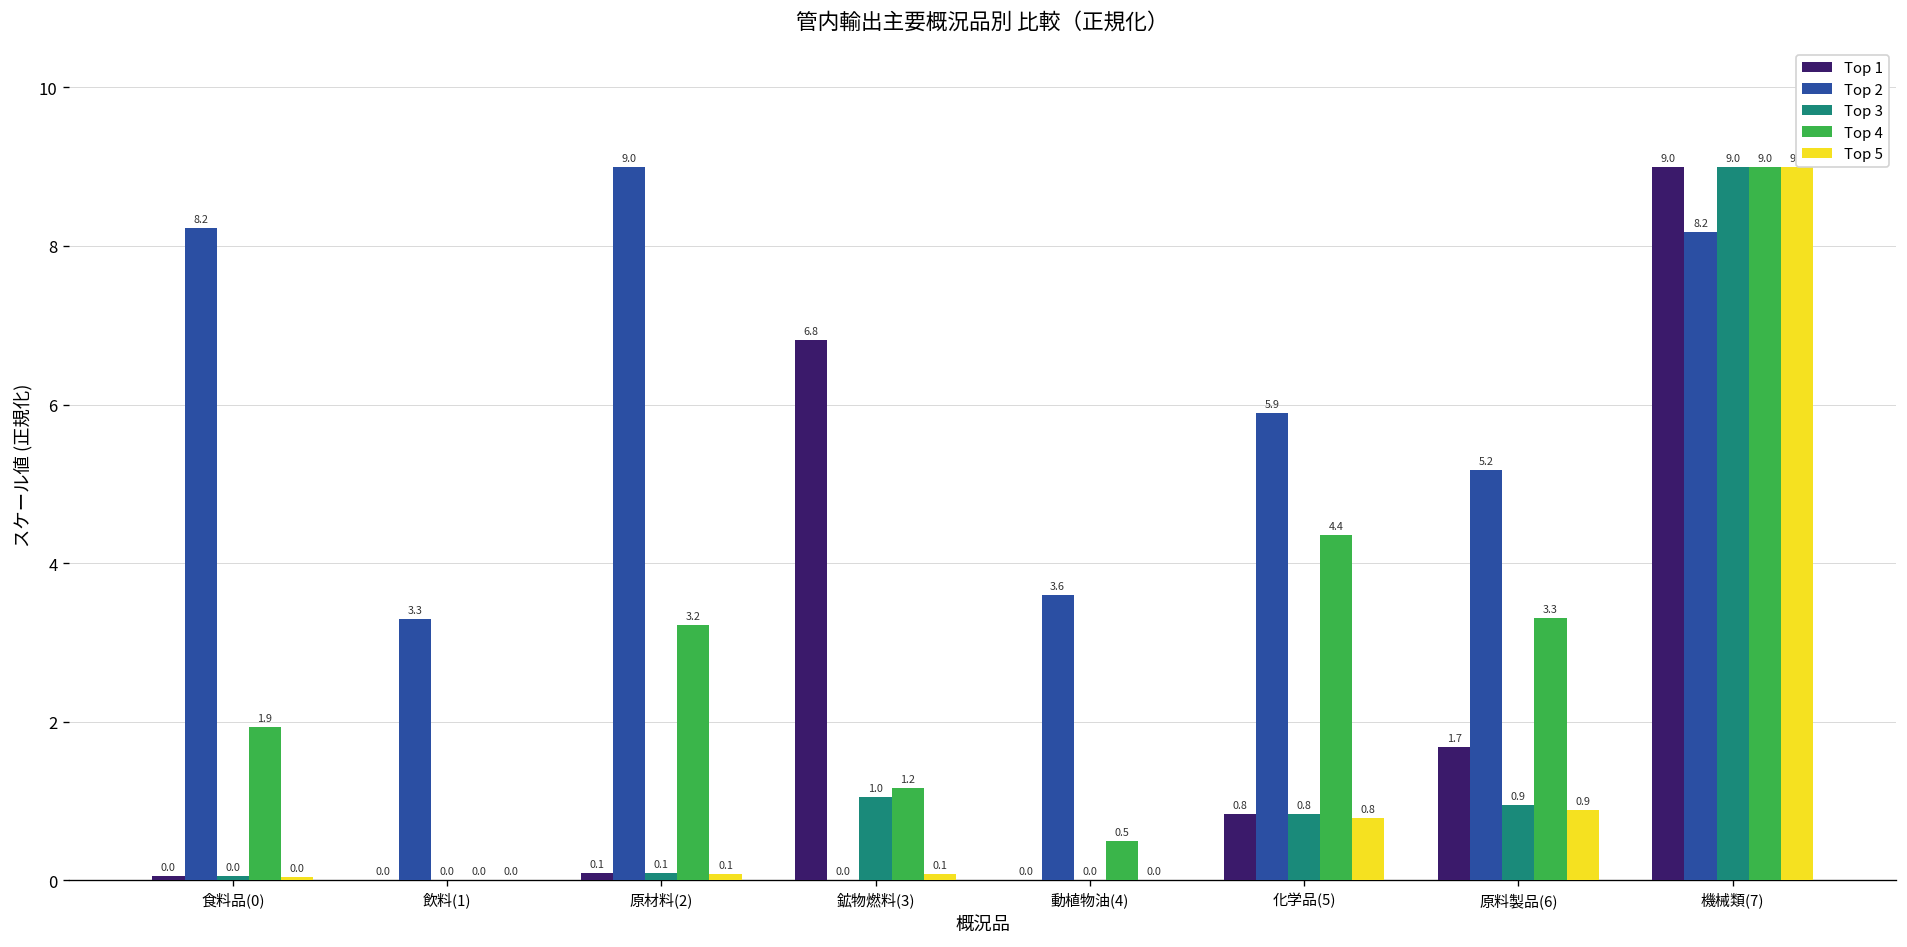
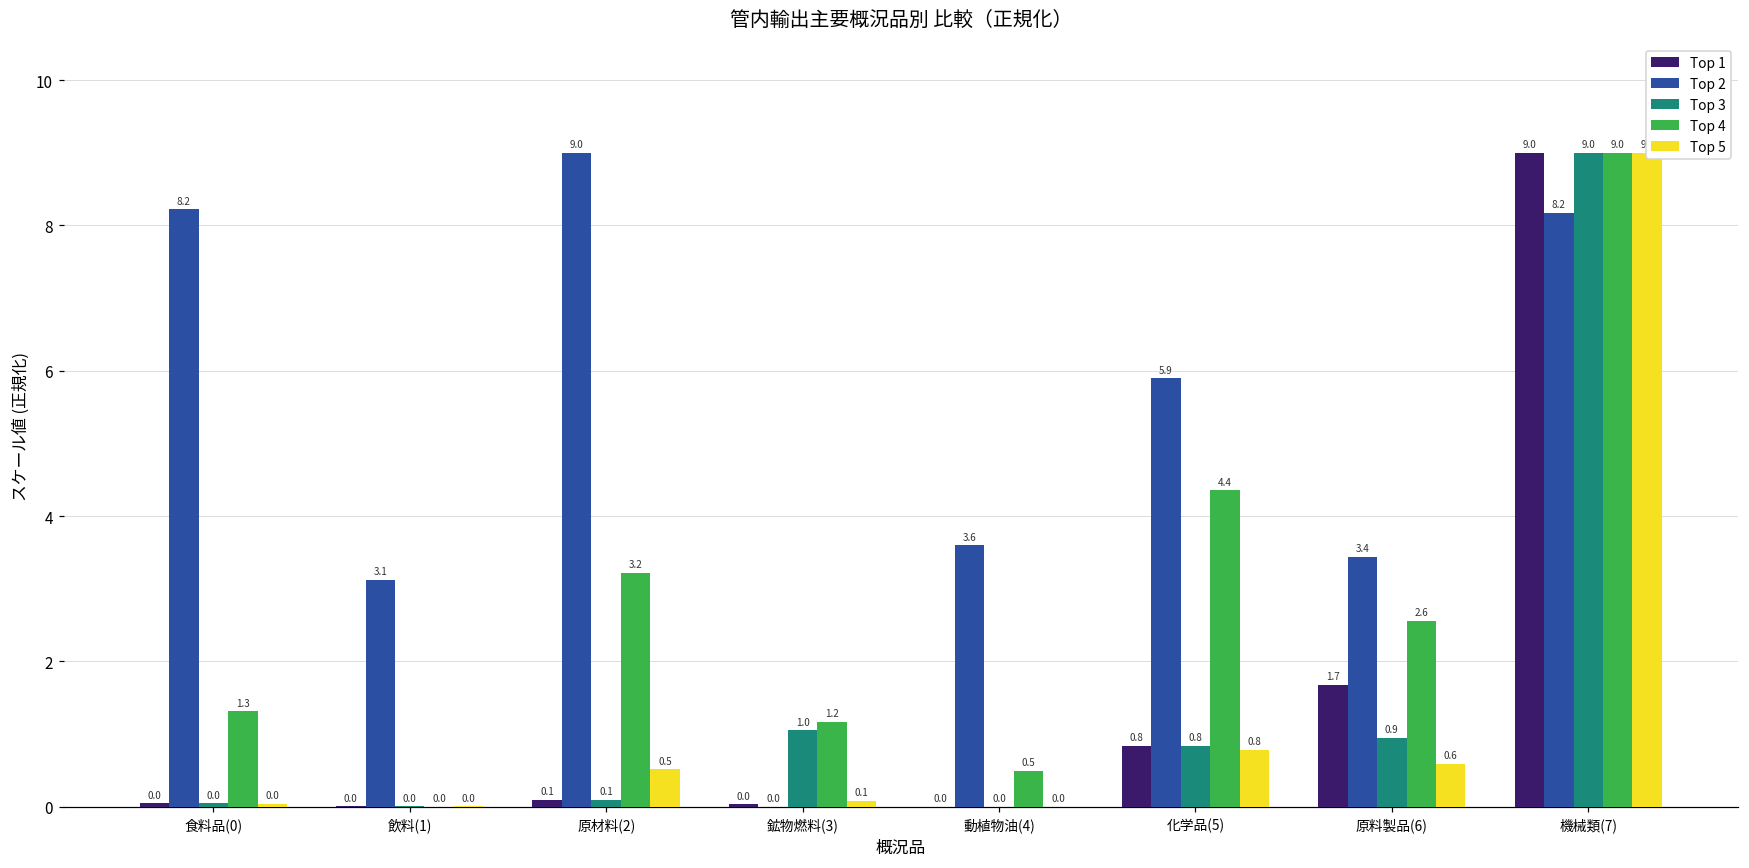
  {
    "Top 1": {
      "食料品(0)": 0.0,
      "飲料(1)": 0.0,
      "原材料(2)": 0.1,
-     "鉱物燃料(3)": 6.8,
+     "鉱物燃料(3)": 0.0,
      "動植物油(4)": 0.0,
      "化学品(5)": 0.8,
      "原料製品(6)": 1.7,
      "機械類(7)": 9.0
    },
    "Top 2": {
      "食料品(0)": 8.2,
-     "飲料(1)": 3.3,
+     "飲料(1)": 3.1,
      "原材料(2)": 9.0,
      "鉱物燃料(3)": 0.0,
      "動植物油(4)": 3.6,
      "化学品(5)": 5.9,
-     "原料製品(6)": 5.2,
+     "原料製品(6)": 3.4,
      "機械類(7)": 8.2
    },
    "Top 3": {
      "食料品(0)": 0.0,
      "飲料(1)": 0.0,
      "原材料(2)": 0.1,
      "鉱物燃料(3)": 1.0,
      "動植物油(4)": 0.0,
      "化学品(5)": 0.8,
      "原料製品(6)": 0.9,
      "機械類(7)": 9.0
    },
    "Top 4": {
-     "食料品(0)": 1.9,
+     "食料品(0)": 1.3,
      "飲料(1)": 0.0,
      "原材料(2)": 3.2,
      "鉱物燃料(3)": 1.2,
      "動植物油(4)": 0.5,
      "化学品(5)": 4.4,
-     "原料製品(6)": 3.3,
+     "原料製品(6)": 2.6,
      "機械類(7)": 9.0
    },
    "Top 5": {
      "食料品(0)": 0.0,
      "飲料(1)": 0.0,
-     "原材料(2)": 0.1,
+     "原材料(2)": 0.5,
      "鉱物燃料(3)": 0.1,
      "動植物油(4)": 0.0,
      "化学品(5)": 0.8,
-     "原料製品(6)": 0.9
+     "原料製品(6)": 0.6
    }
  }
